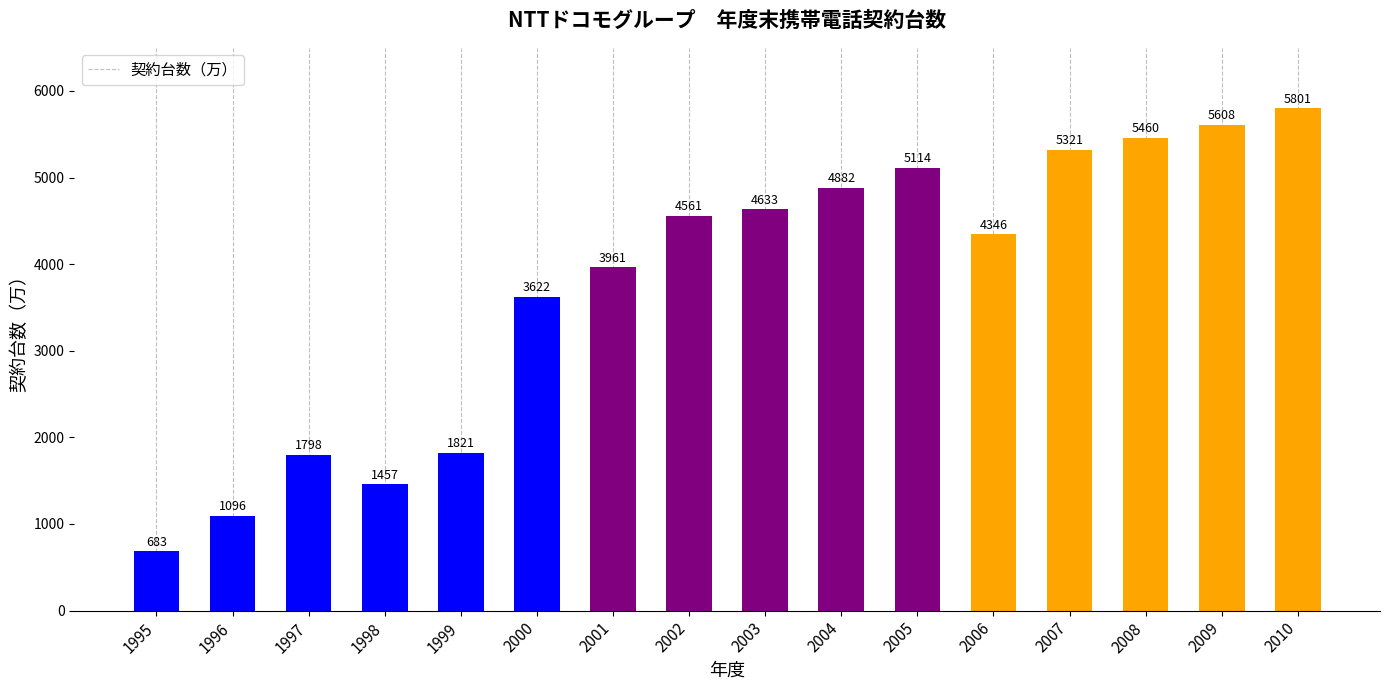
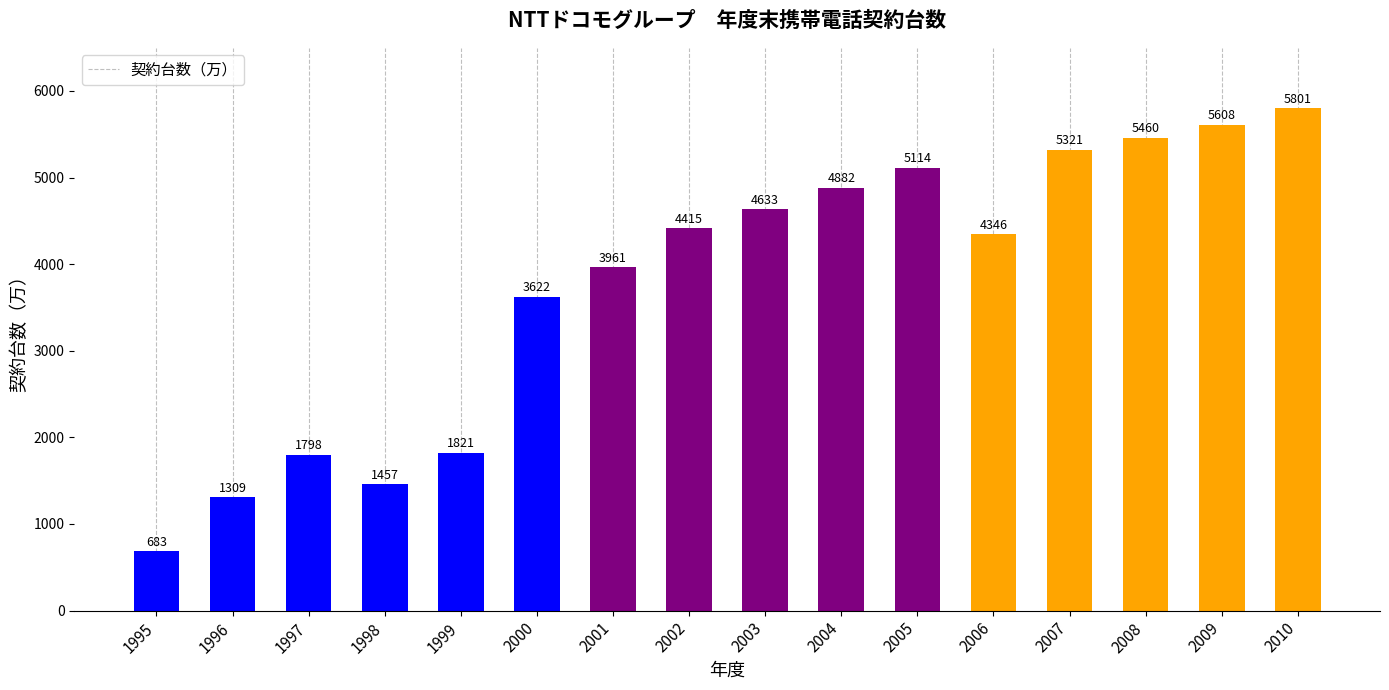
  {
    "1995": 683,
-   "1996": 1096,
+   "1996": 1309,
    "1997": 1798,
    "1998": 1457,
    "1999": 1821,
    "2000": 3622,
    "2001": 3961,
-   "2002": 4561,
+   "2002": 4415,
    "2003": 4633,
    "2004": 4882,
    "2005": 5114,
    "2006": 4346,
    "2007": 5321,
    "2008": 5460,
    "2009": 5608,
    "2010": 5801
  }
